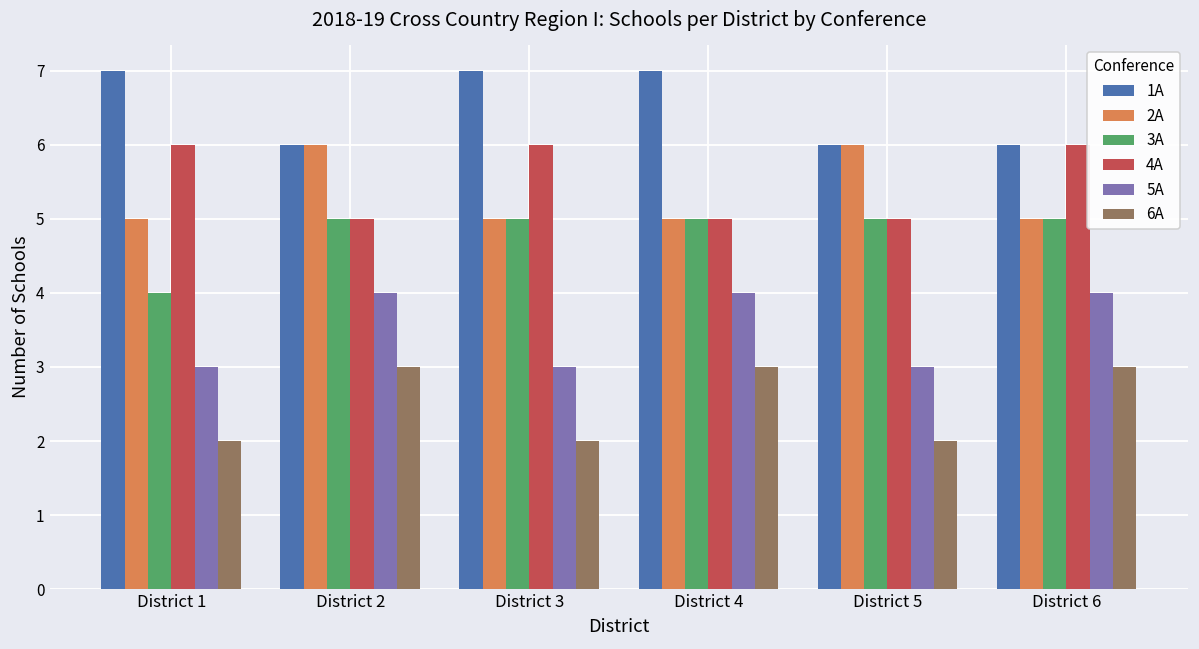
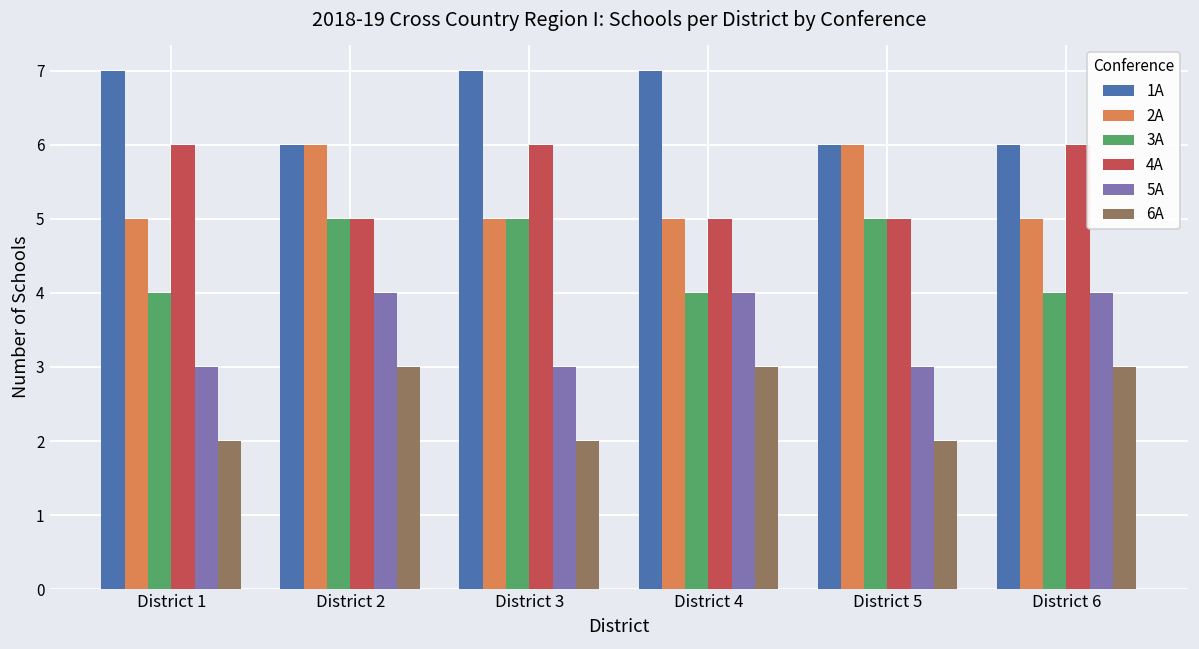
  {
    "3A": {
      "District 1": 4,
      "District 2": 5,
      "District 3": 5,
-     "District 4": 5,
+     "District 4": 4,
      "District 5": 5,
-     "District 6": 5
+     "District 6": 4
    },
    "6A": {
      "District 1": 2,
      "District 2": 3,
      "District 3": 2,
      "District 4": 3,
      "District 5": 2,
      "District 6": 3
    }
  }
